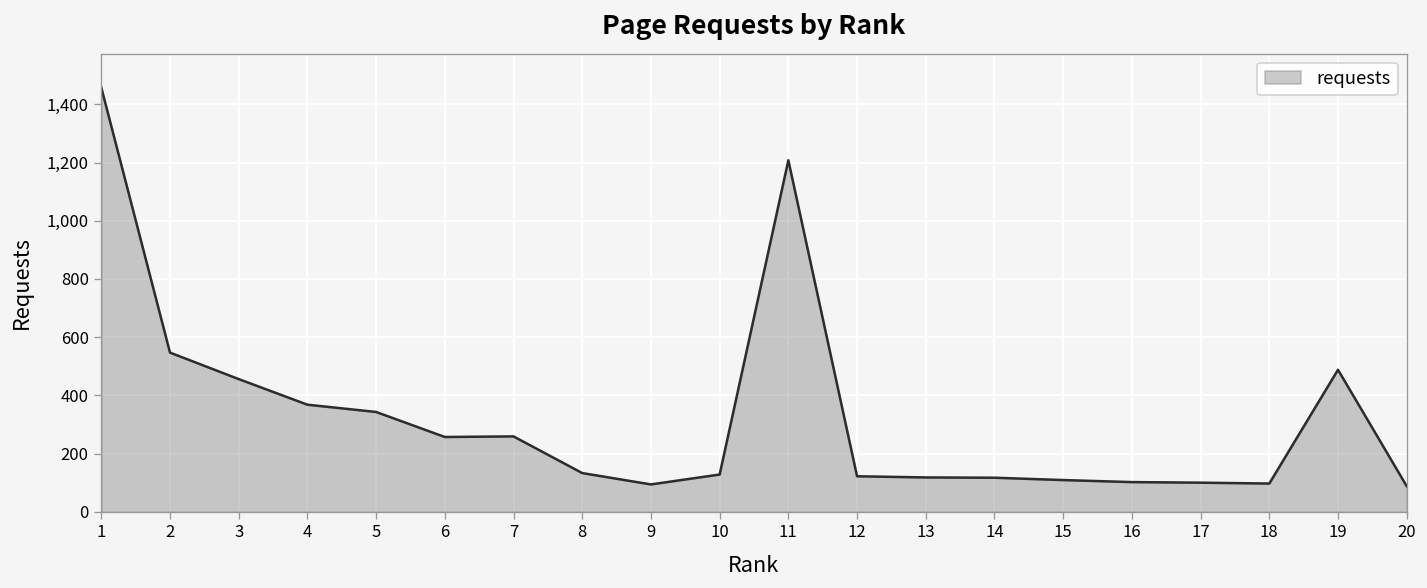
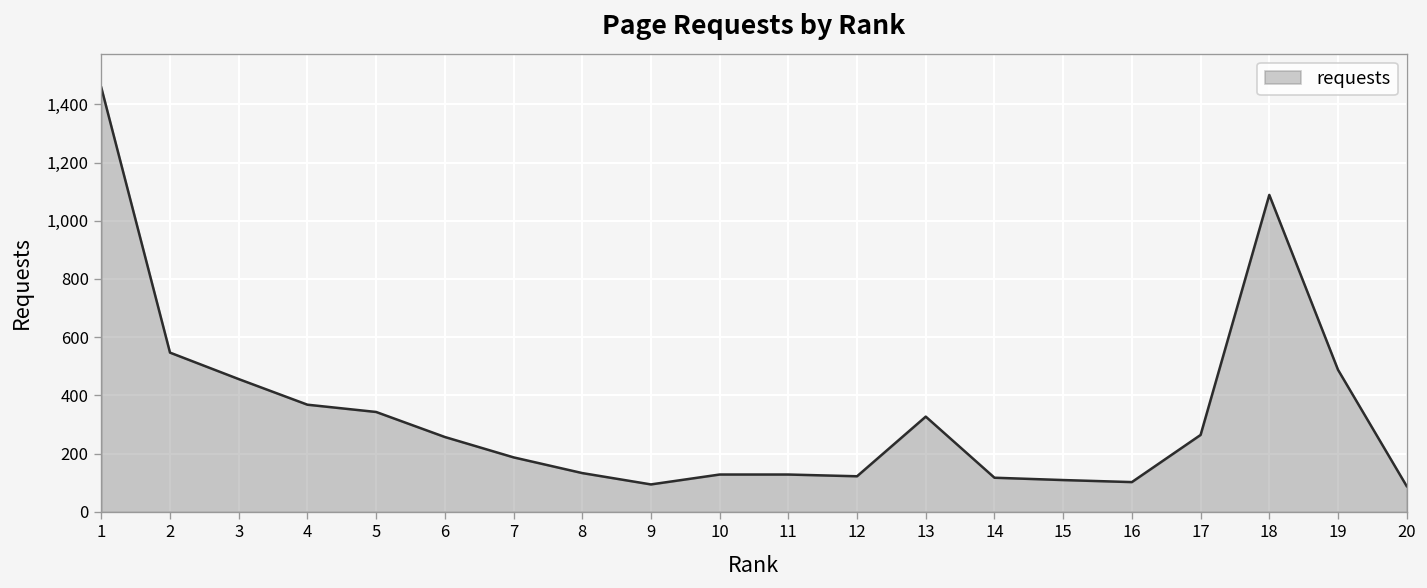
  {
    "1": "1,460",
    "2": "550",
    "3": "460",
    "4": "370",
    "5": "340",
    "6": "260",
-   "7": "260",
+   "7": "190",
    "8": "130",
    "9": "90",
    "10": "130",
-   "11": "1,210",
+   "11": "130",
    "12": "120",
-   "13": "120",
+   "13": "330",
    "14": "120",
    "15": "110",
    "16": "100",
-   "17": "100",
-   "18": "100",
+   "17": "260",
+   "18": "1,090",
    "19": "490",
    "20": "90"
  }
